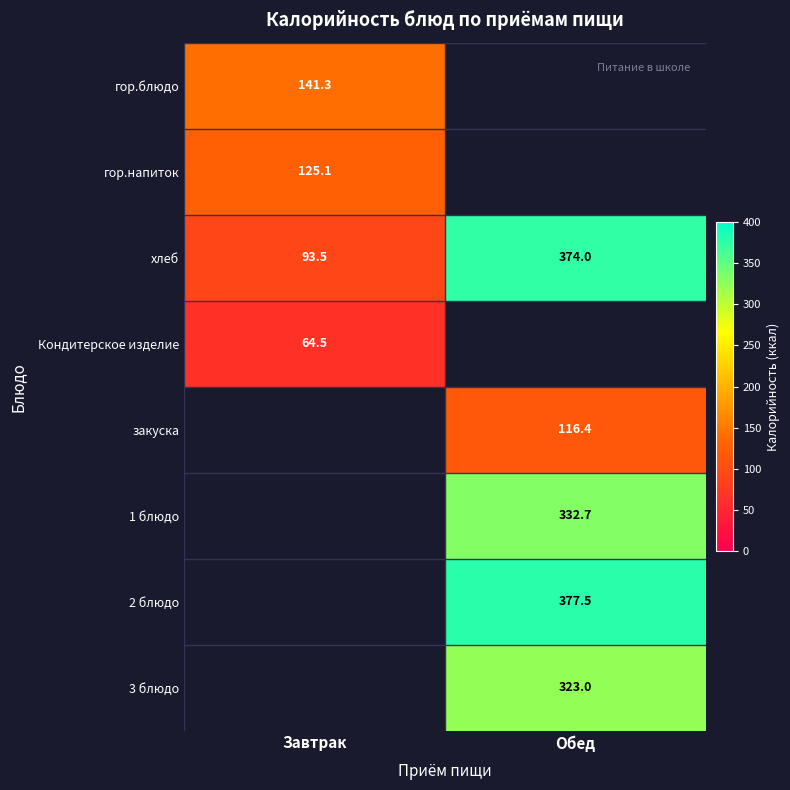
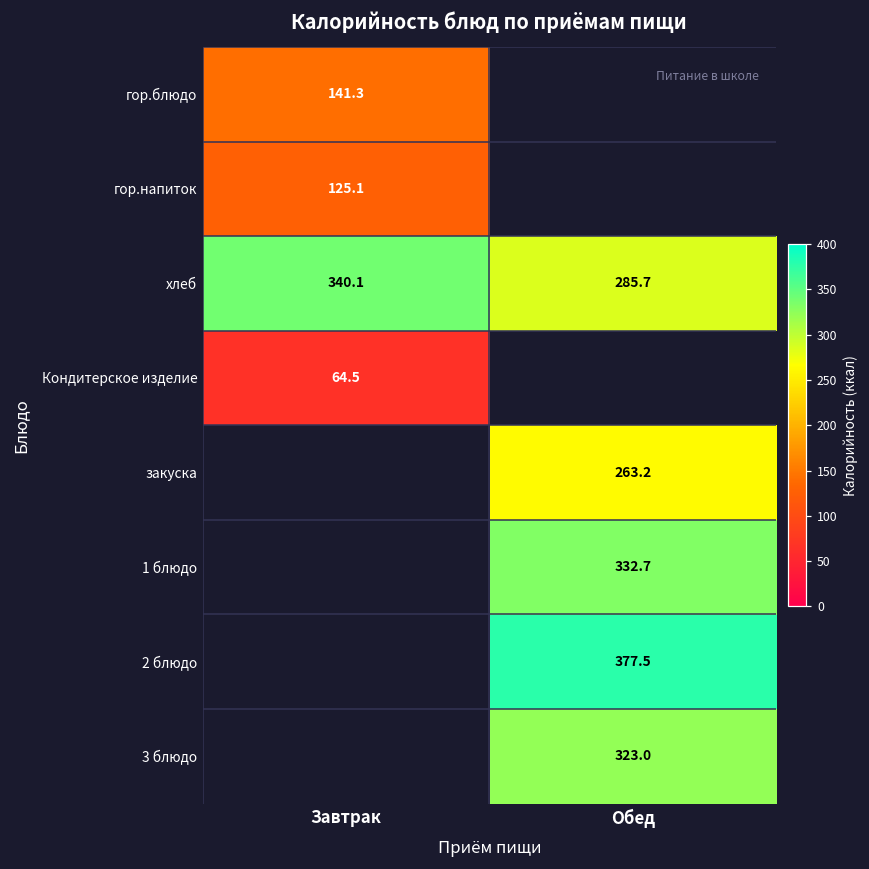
  {
    "гор.блюдо": {
      "Завтрак": 141.3
    },
    "гор.напиток": {
      "Завтрак": 125.1
    },
    "хлеб": {
-     "Завтрак": 93.5,
-     "Обед": 374.0
+     "Завтрак": 340.1,
+     "Обед": 285.7
    },
    "Кондитерское изделие": {
      "Завтрак": 64.5
    },
    "закуска": {
-     "Обед": 116.4
+     "Обед": 263.2
    },
    "1 блюдо": {
      "Обед": 332.7
    },
    "2 блюдо": {
      "Обед": 377.5
    },
    "3 блюдо": {
      "Обед": 323.0
    }
  }
